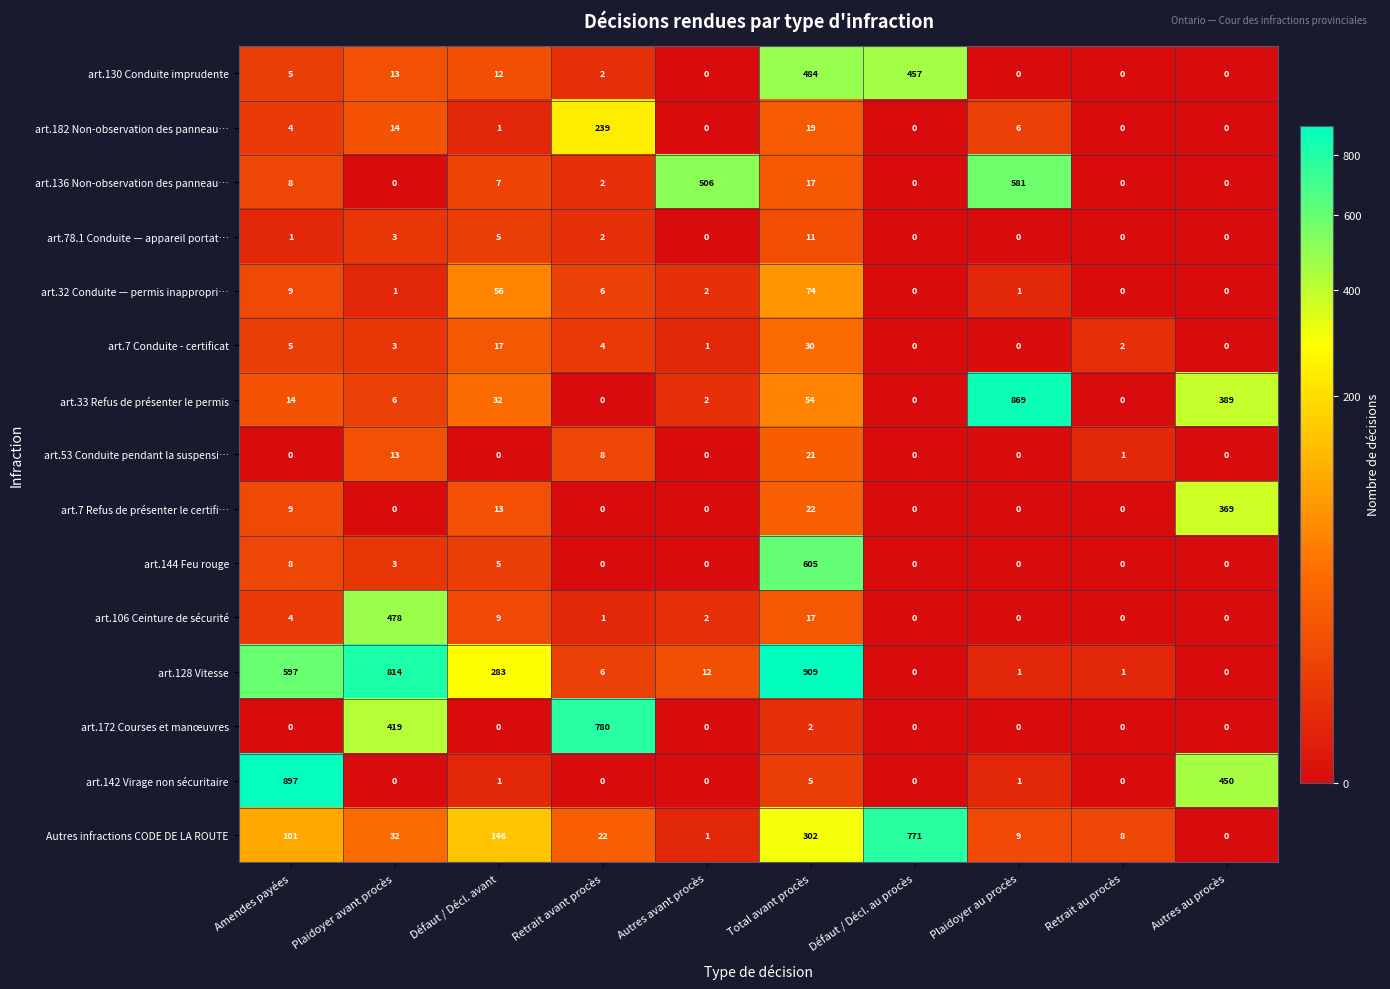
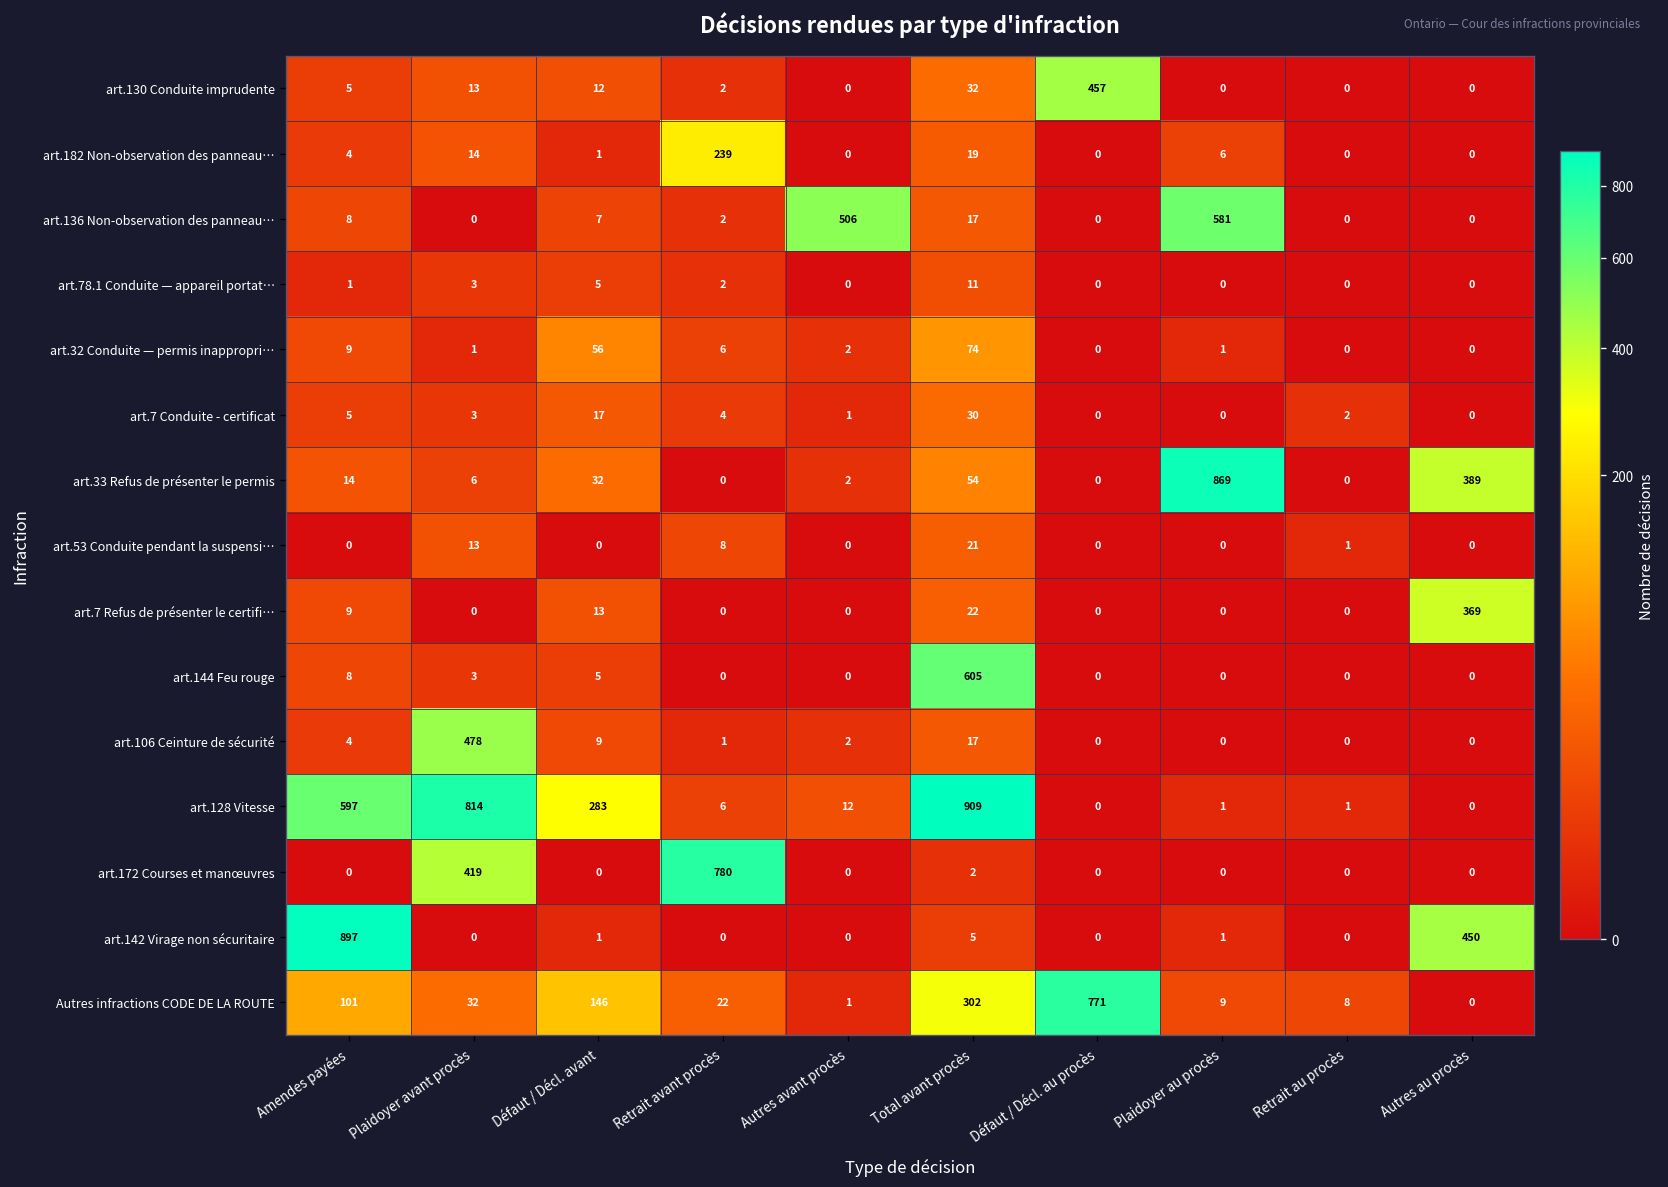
  {
    "art.130 Conduite imprudente": {
      "Amendes payées": 5,
      "Plaidoyer avant procès": 13,
      "Défaut / Décl. avant": 12,
      "Retrait avant procès": 2,
      "Autres avant procès": 0,
-     "Total avant procès": 484,
+     "Total avant procès": 32,
      "Défaut / Décl. au procès": 457,
      "Plaidoyer au procès": 0,
      "Retrait au procès": 0,
      "Autres au procès": 0
    },
    "art.182 Non-observation des panneau…": {
      "Amendes payées": 4,
      "Plaidoyer avant procès": 14,
      "Défaut / Décl. avant": 1,
      "Retrait avant procès": 239,
      "Autres avant procès": 0,
      "Total avant procès": 19,
      "Défaut / Décl. au procès": 0,
      "Plaidoyer au procès": 6,
      "Retrait au procès": 0,
      "Autres au procès": 0
    },
    "art.136 Non-observation des panneau…": {
      "Amendes payées": 8,
      "Plaidoyer avant procès": 0,
      "Défaut / Décl. avant": 7,
      "Retrait avant procès": 2,
      "Autres avant procès": 506,
      "Total avant procès": 17,
      "Défaut / Décl. au procès": 0,
      "Plaidoyer au procès": 581,
      "Retrait au procès": 0,
      "Autres au procès": 0
    },
    "art.78.1 Conduite — appareil portat…": {
      "Amendes payées": 1,
      "Plaidoyer avant procès": 3,
      "Défaut / Décl. avant": 5,
      "Retrait avant procès": 2,
      "Autres avant procès": 0,
      "Total avant procès": 11,
      "Défaut / Décl. au procès": 0,
      "Plaidoyer au procès": 0,
      "Retrait au procès": 0,
      "Autres au procès": 0
    },
    "art.32 Conduite — permis inappropri…": {
      "Amendes payées": 9,
      "Plaidoyer avant procès": 1,
      "Défaut / Décl. avant": 56,
      "Retrait avant procès": 6,
      "Autres avant procès": 2,
      "Total avant procès": 74,
      "Défaut / Décl. au procès": 0,
      "Plaidoyer au procès": 1,
      "Retrait au procès": 0,
      "Autres au procès": 0
    },
    "art.7 Conduite - certificat": {
      "Amendes payées": 5,
      "Plaidoyer avant procès": 3,
      "Défaut / Décl. avant": 17,
      "Retrait avant procès": 4,
      "Autres avant procès": 1,
      "Total avant procès": 30,
      "Défaut / Décl. au procès": 0,
      "Plaidoyer au procès": 0,
      "Retrait au procès": 2,
      "Autres au procès": 0
    },
    "art.33 Refus de présenter le permis": {
      "Amendes payées": 14,
      "Plaidoyer avant procès": 6,
      "Défaut / Décl. avant": 32,
      "Retrait avant procès": 0,
      "Autres avant procès": 2,
      "Total avant procès": 54,
      "Défaut / Décl. au procès": 0,
      "Plaidoyer au procès": 869,
      "Retrait au procès": 0,
      "Autres au procès": 389
    },
    "art.53 Conduite pendant la suspensi…": {
      "Amendes payées": 0,
      "Plaidoyer avant procès": 13,
      "Défaut / Décl. avant": 0,
      "Retrait avant procès": 8,
      "Autres avant procès": 0,
      "Total avant procès": 21,
      "Défaut / Décl. au procès": 0,
      "Plaidoyer au procès": 0,
      "Retrait au procès": 1,
      "Autres au procès": 0
    },
    "art.7 Refus de présenter le certifi…": {
      "Amendes payées": 9,
      "Plaidoyer avant procès": 0,
      "Défaut / Décl. avant": 13,
      "Retrait avant procès": 0,
      "Autres avant procès": 0,
      "Total avant procès": 22,
      "Défaut / Décl. au procès": 0,
      "Plaidoyer au procès": 0,
      "Retrait au procès": 0,
      "Autres au procès": 369
    },
    "art.144 Feu rouge": {
      "Amendes payées": 8,
      "Plaidoyer avant procès": 3,
      "Défaut / Décl. avant": 5,
      "Retrait avant procès": 0,
      "Autres avant procès": 0,
      "Total avant procès": 605,
      "Défaut / Décl. au procès": 0,
      "Plaidoyer au procès": 0,
      "Retrait au procès": 0,
      "Autres au procès": 0
    },
    "art.106 Ceinture de sécurité": {
      "Amendes payées": 4,
      "Plaidoyer avant procès": 478,
      "Défaut / Décl. avant": 9,
      "Retrait avant procès": 1,
      "Autres avant procès": 2,
      "Total avant procès": 17,
      "Défaut / Décl. au procès": 0,
      "Plaidoyer au procès": 0,
      "Retrait au procès": 0,
      "Autres au procès": 0
    },
    "art.128 Vitesse": {
      "Amendes payées": 597,
      "Plaidoyer avant procès": 814,
      "Défaut / Décl. avant": 283,
      "Retrait avant procès": 6,
      "Autres avant procès": 12,
      "Total avant procès": 909,
      "Défaut / Décl. au procès": 0,
      "Plaidoyer au procès": 1,
      "Retrait au procès": 1,
      "Autres au procès": 0
    },
    "art.172 Courses et manœuvres": {
      "Amendes payées": 0,
      "Plaidoyer avant procès": 419,
      "Défaut / Décl. avant": 0,
      "Retrait avant procès": 780,
      "Autres avant procès": 0,
      "Total avant procès": 2,
      "Défaut / Décl. au procès": 0,
      "Plaidoyer au procès": 0,
      "Retrait au procès": 0,
      "Autres au procès": 0
    },
    "art.142 Virage non sécuritaire": {
      "Amendes payées": 897,
      "Plaidoyer avant procès": 0,
      "Défaut / Décl. avant": 1,
      "Retrait avant procès": 0,
      "Autres avant procès": 0,
      "Total avant procès": 5,
      "Défaut / Décl. au procès": 0,
      "Plaidoyer au procès": 1,
      "Retrait au procès": 0,
      "Autres au procès": 450
    },
    "Autres infractions CODE DE LA ROUTE": {
      "Amendes payées": 101,
      "Plaidoyer avant procès": 32,
      "Défaut / Décl. avant": 146,
      "Retrait avant procès": 22,
      "Autres avant procès": 1,
      "Total avant procès": 302,
      "Défaut / Décl. au procès": 771,
      "Plaidoyer au procès": 9,
      "Retrait au procès": 8,
      "Autres au procès": 0
    }
  }
